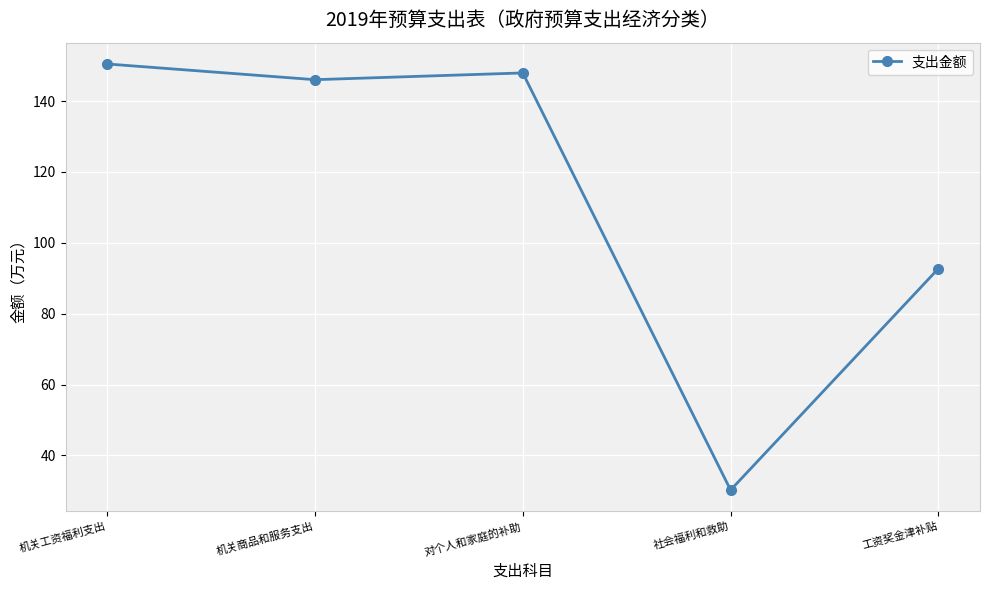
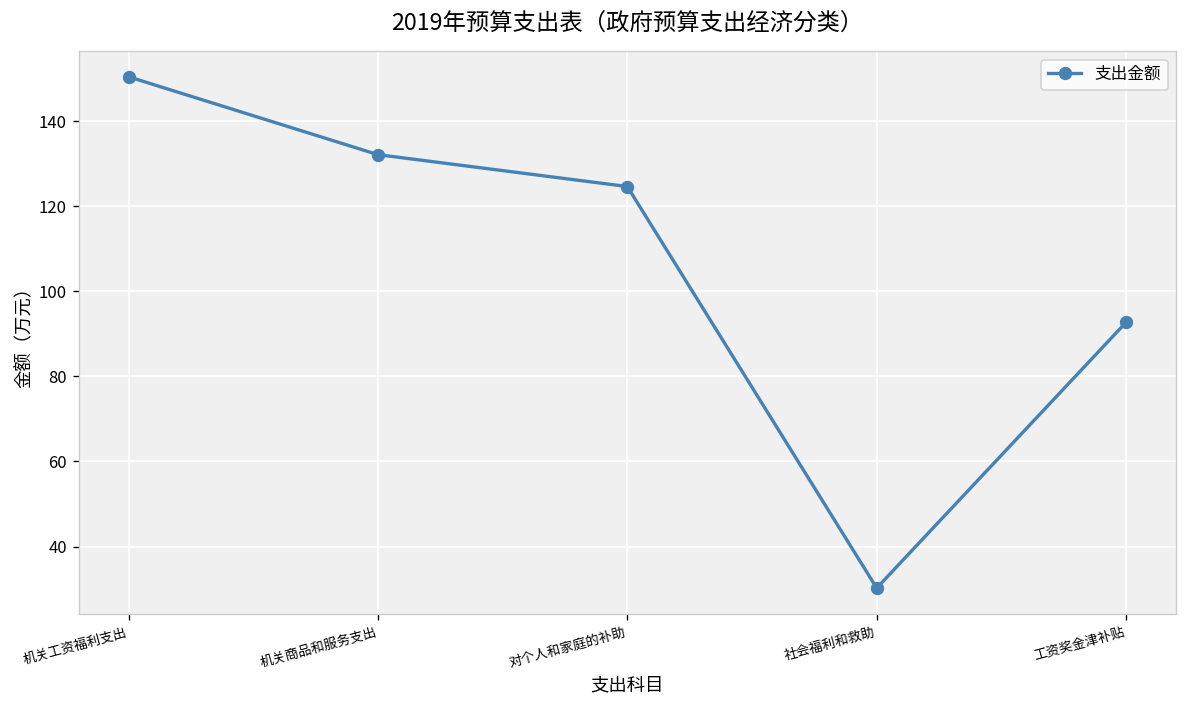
  {
    "机关工资福利支出": 150,
-   "机关商品和服务支出": 146,
-   "对个人和家庭的补助": 148,
+   "机关商品和服务支出": 132,
+   "对个人和家庭的补助": 125,
    "社会福利和救助": 30,
    "工资奖金津补贴": 93
  }
